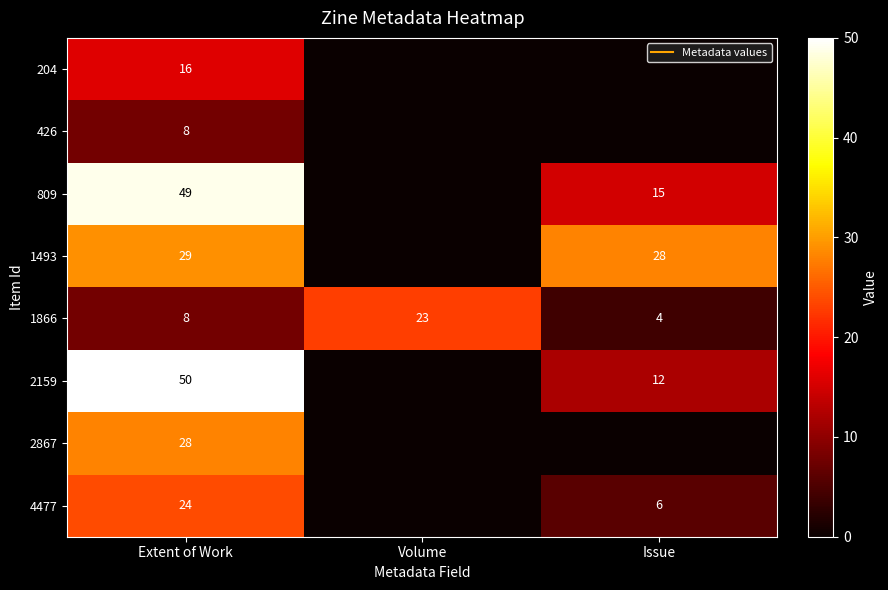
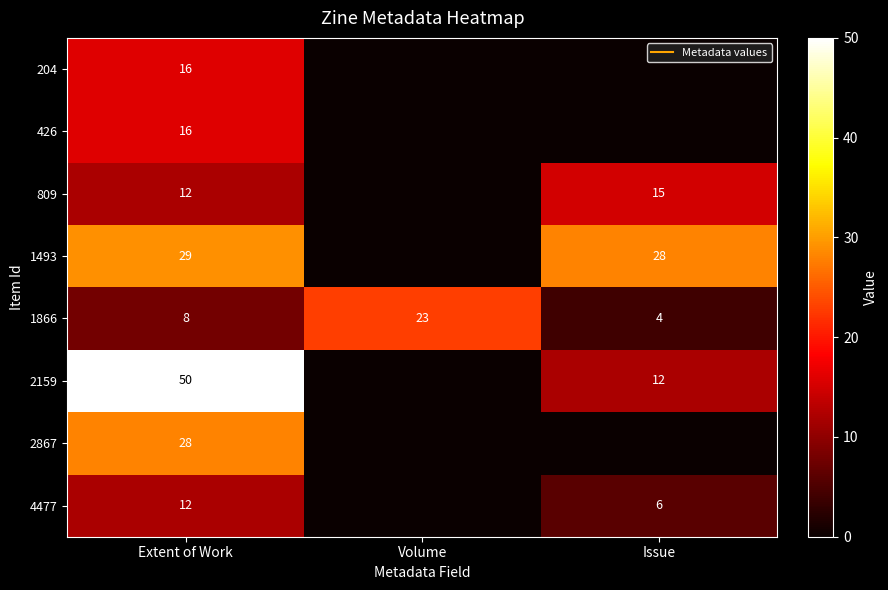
  {
    "204": {
      "Extent of Work": 16
    },
    "426": {
-     "Extent of Work": 8
+     "Extent of Work": 16
    },
    "809": {
-     "Extent of Work": 49,
+     "Extent of Work": 12,
      "Issue": 15
    },
    "1493": {
      "Extent of Work": 29,
      "Issue": 28
    },
    "1866": {
      "Extent of Work": 8,
      "Volume": 23,
      "Issue": 4
    },
    "2159": {
      "Extent of Work": 50,
      "Issue": 12
    },
    "2867": {
      "Extent of Work": 28
    },
    "4477": {
-     "Extent of Work": 24,
+     "Extent of Work": 12,
      "Issue": 6
    }
  }
